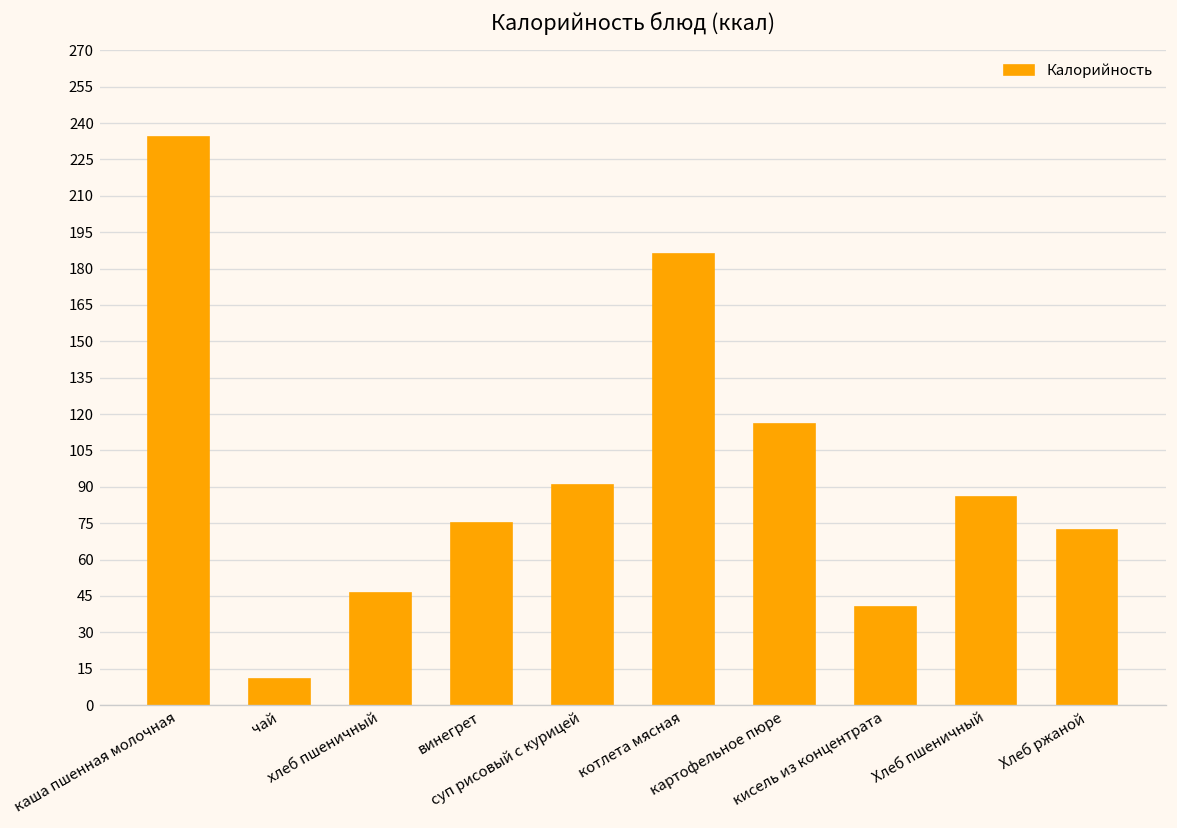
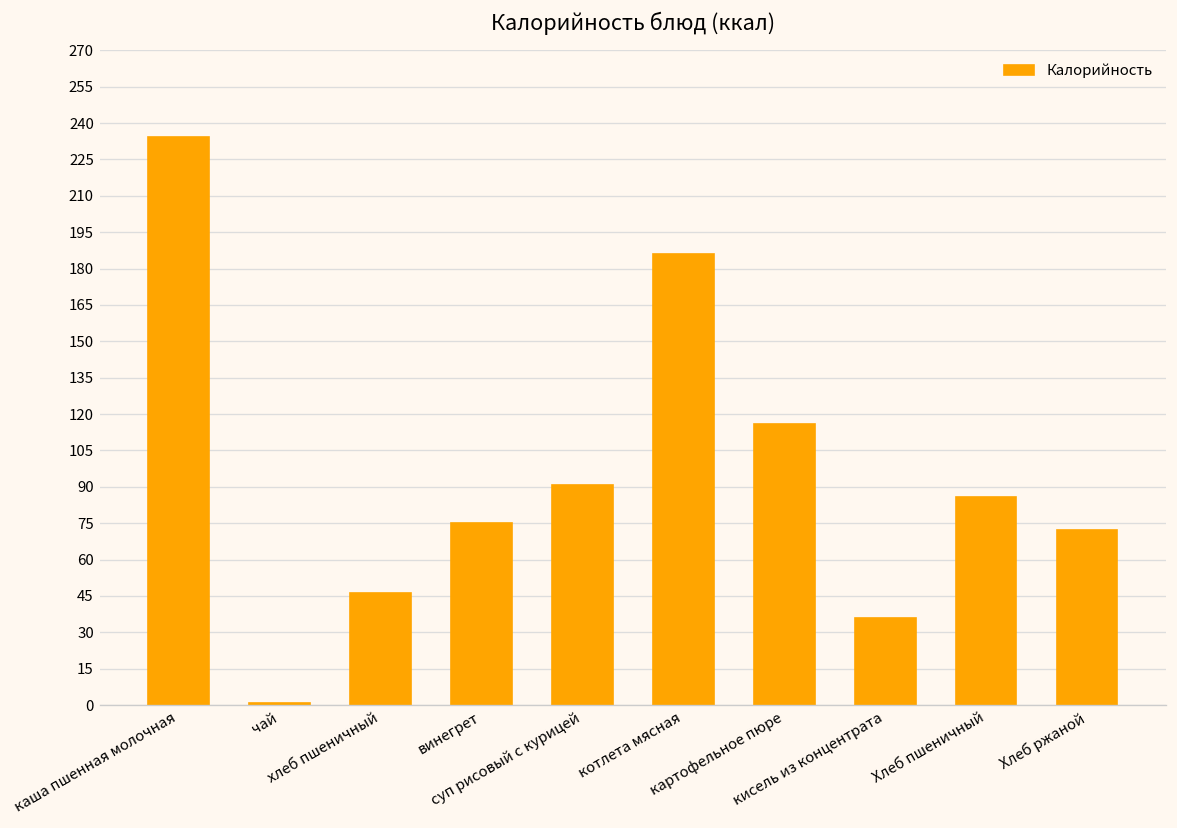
  {
    "каша пшенная молочная": 234,
-   "чай": 11,
+   "чай": 1,
    "хлеб пшеничный": 46,
    "винегрет": 75,
    "суп рисовый с курицей": 91,
    "котлета мясная": 186,
    "картофельное пюре": 116,
-   "кисель из концентрата": 41,
+   "кисель из концентрата": 36,
    "Хлеб пшеничный": 86,
    "Хлеб ржаной": 72
  }
